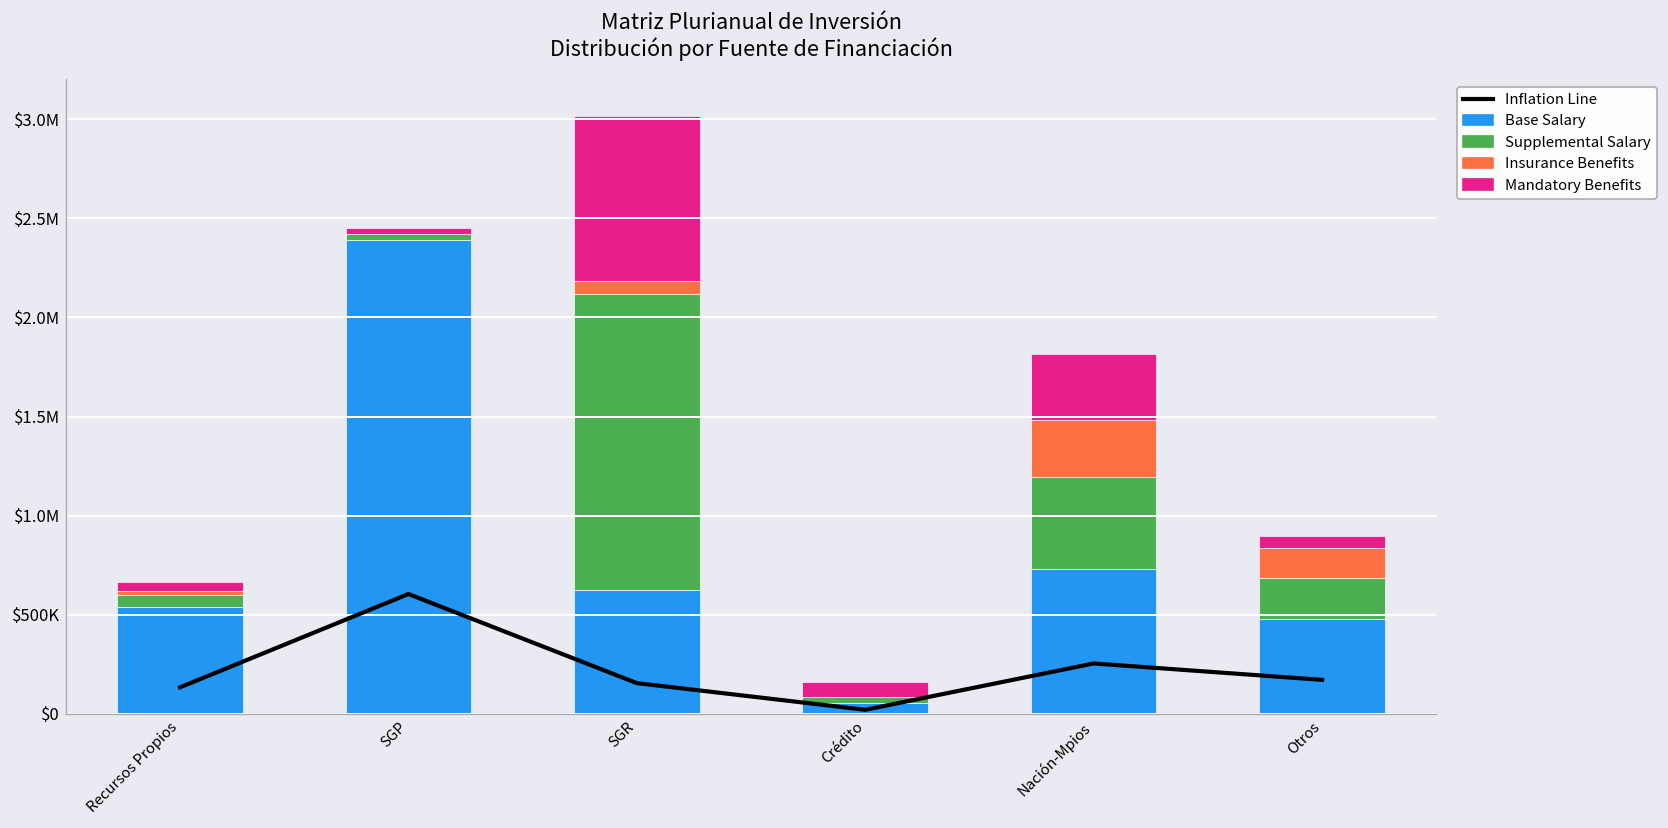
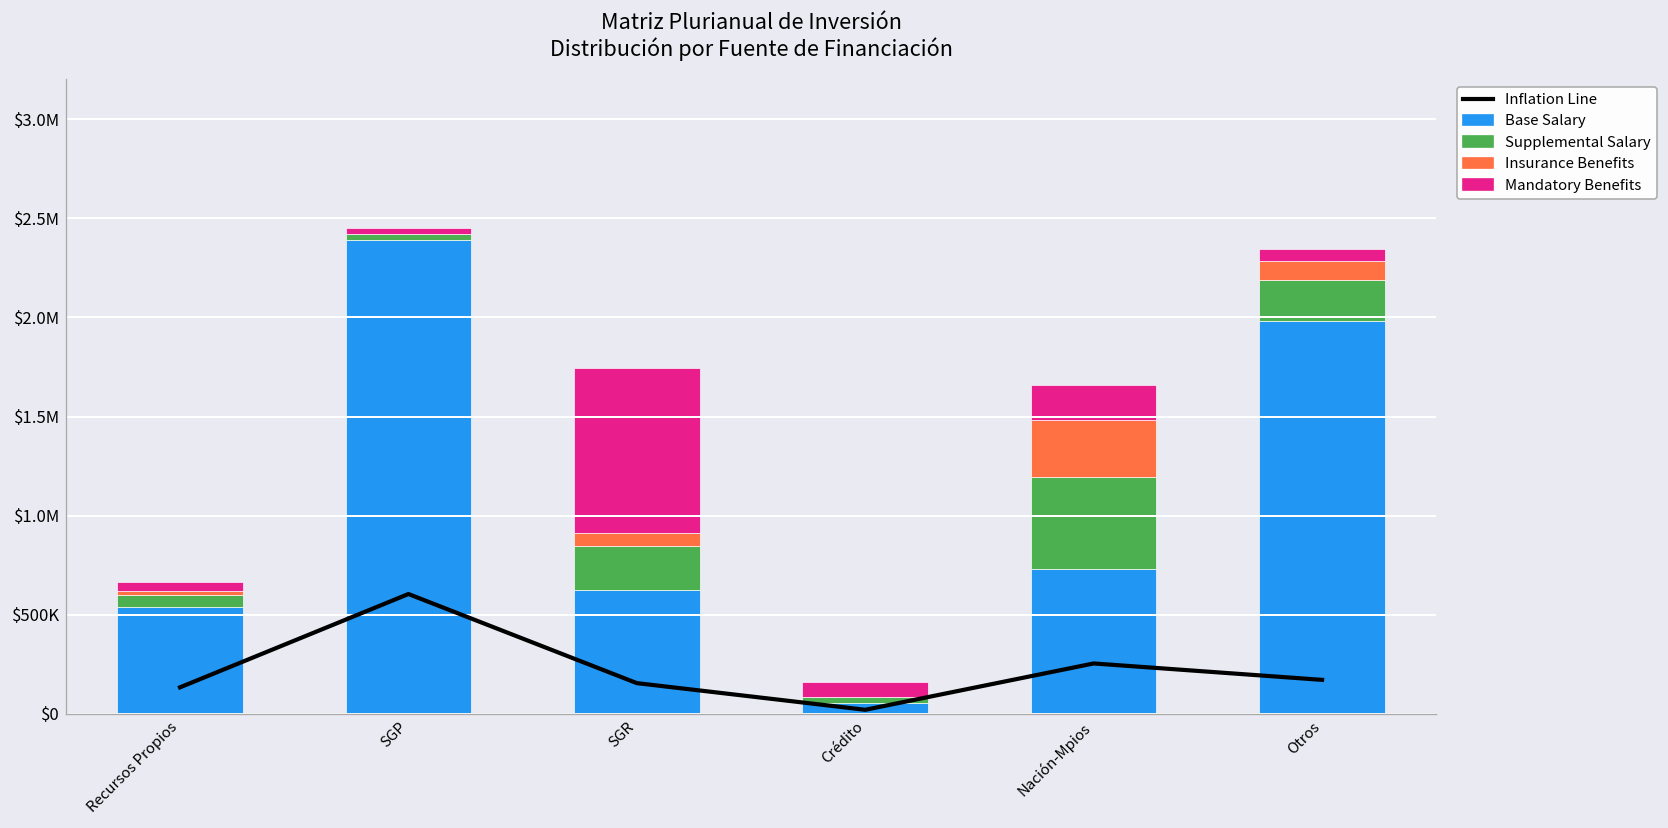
  {
    "Inflation Line": {
      "Recursos Propios": "$130000",
      "SGP": "$600000",
      "SGR": "$160000",
      "Crédito": "$20000",
      "Nación-Mpios": "$250000",
      "Otros": "$170000"
    },
    "Base Salary": {
      "Recursos Propios": "$540000",
      "SGP": "$2390000",
      "SGR": "$630000",
      "Crédito": "$50000",
      "Nación-Mpios": "$730000",
-     "Otros": "$480000"
+     "Otros": "$1980000"
    },
    "Supplemental Salary": {
      "Recursos Propios": "$70000",
      "SGP": "$30000",
-     "SGR": "$1490000",
+     "SGR": "$220000",
      "Crédito": "$30000",
      "Nación-Mpios": "$460000",
      "Otros": "$210000"
    },
    "Insurance Benefits": {
      "Recursos Propios": "$20000",
      "SGP": "$0",
      "SGR": "$70000",
      "Crédito": "$0",
      "Nación-Mpios": "$290000",
-     "Otros": "$150000"
+     "Otros": "$90000"
    },
    "Mandatory Benefits": {
      "Recursos Propios": "$50000",
      "SGP": "$30000",
      "SGR": "$830000",
      "Crédito": "$80000",
-     "Nación-Mpios": "$340000",
+     "Nación-Mpios": "$180000",
      "Otros": "$60000"
    }
  }
